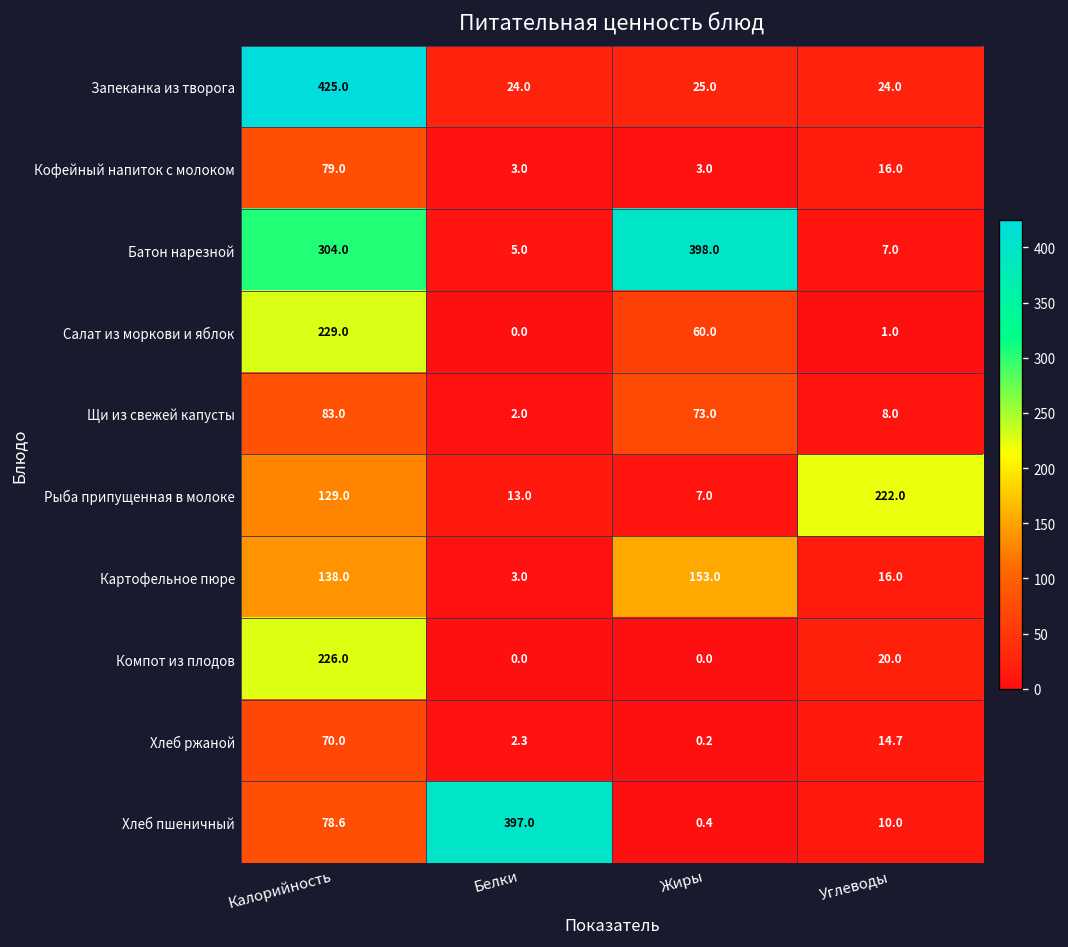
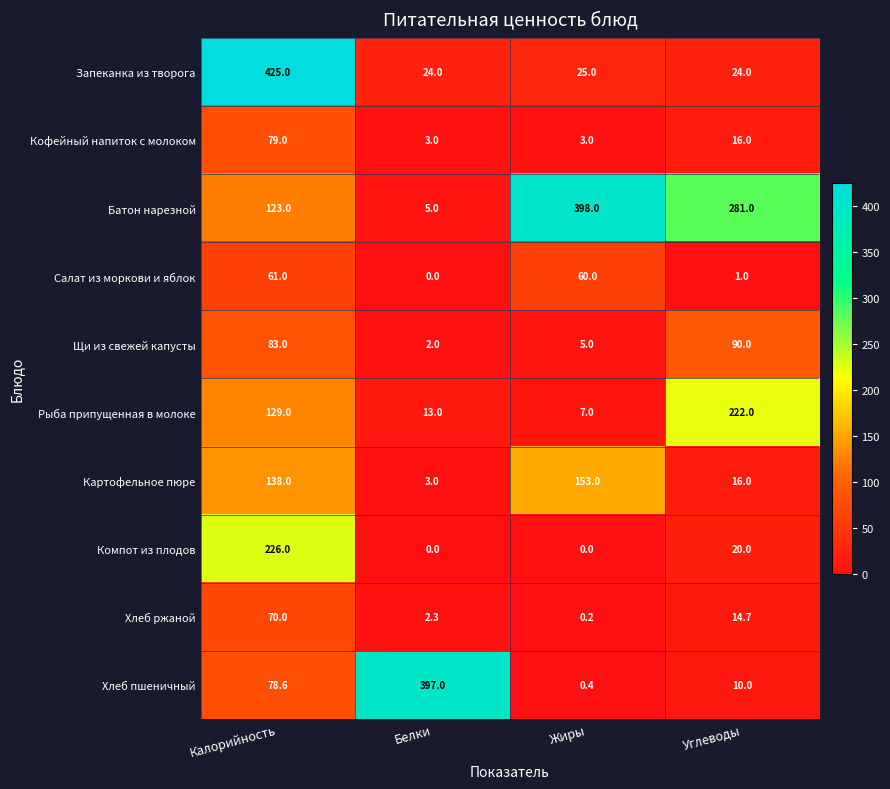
  {
    "Запеканка из творога": {
      "Калорийность": 425.0,
      "Белки": 24.0,
      "Жиры": 25.0,
      "Углеводы": 24.0
    },
    "Кофейный напиток с молоком": {
      "Калорийность": 79.0,
      "Белки": 3.0,
      "Жиры": 3.0,
      "Углеводы": 16.0
    },
    "Батон нарезной": {
-     "Калорийность": 304.0,
+     "Калорийность": 123.0,
      "Белки": 5.0,
      "Жиры": 398.0,
-     "Углеводы": 7.0
+     "Углеводы": 281.0
    },
    "Салат из моркови и яблок": {
-     "Калорийность": 229.0,
+     "Калорийность": 61.0,
      "Белки": 0.0,
      "Жиры": 60.0,
      "Углеводы": 1.0
    },
    "Щи из свежей капусты": {
      "Калорийность": 83.0,
      "Белки": 2.0,
-     "Жиры": 73.0,
-     "Углеводы": 8.0
+     "Жиры": 5.0,
+     "Углеводы": 90.0
    },
    "Рыба припущенная в молоке": {
      "Калорийность": 129.0,
      "Белки": 13.0,
      "Жиры": 7.0,
      "Углеводы": 222.0
    },
    "Картофельное пюре": {
      "Калорийность": 138.0,
      "Белки": 3.0,
      "Жиры": 153.0,
      "Углеводы": 16.0
    },
    "Компот из плодов": {
      "Калорийность": 226.0,
      "Белки": 0.0,
      "Жиры": 0.0,
      "Углеводы": 20.0
    },
    "Хлеб ржаной": {
      "Калорийность": 70.0,
      "Белки": 2.3,
      "Жиры": 0.2,
      "Углеводы": 14.7
    },
    "Хлеб пшеничный": {
      "Калорийность": 78.6,
      "Белки": 397.0,
      "Жиры": 0.4,
      "Углеводы": 10.0
    }
  }
